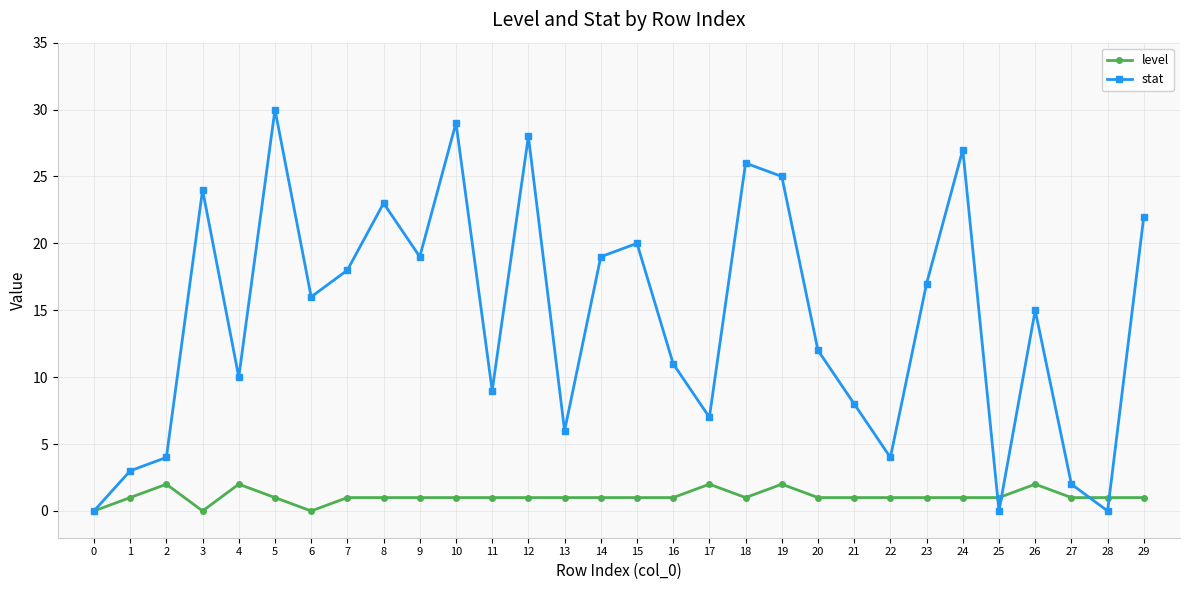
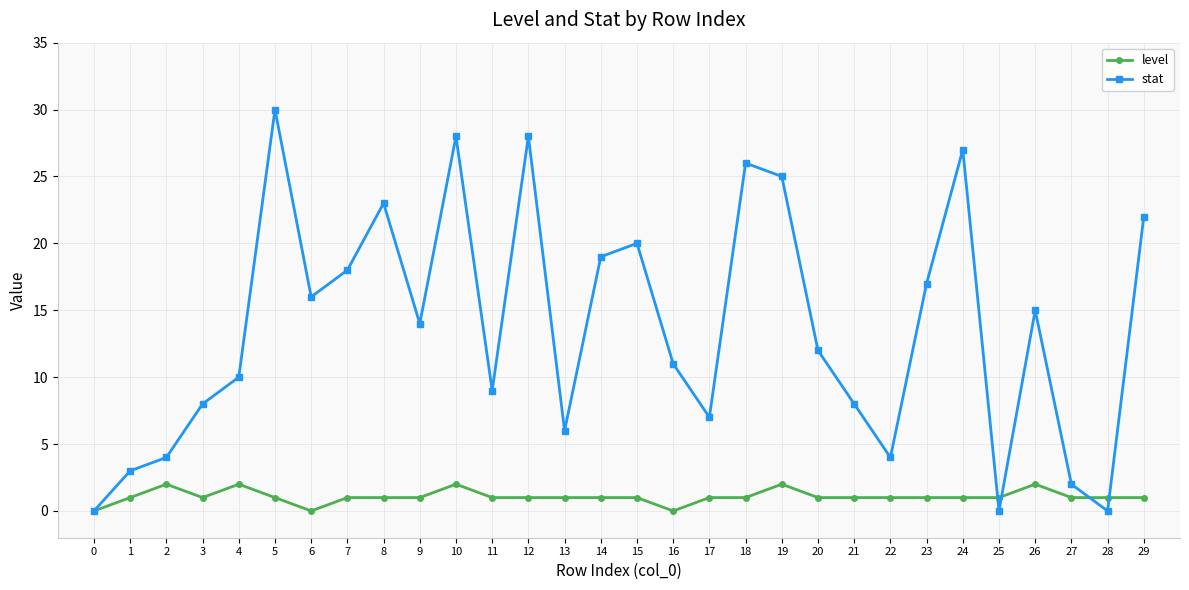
  {
    "level": {
      "1": 1,
      "2": 2,
-     "3": 0,
+     "3": 1,
      "4": 2,
      "5": 1,
      "6": 0,
      "7": 1,
      "8": 1,
      "9": 1,
-     "10": 1,
+     "10": 2,
      "11": 1,
      "12": 1,
      "13": 1,
      "14": 1,
      "15": 1,
-     "16": 1,
-     "17": 2,
+     "16": 0,
+     "17": 1,
      "18": 1,
      "19": 2,
      "20": 1,
      "21": 1,
      "22": 1,
      "23": 1,
      "24": 1,
      "25": 1,
      "26": 2,
      "27": 1,
      "28": 1,
      "29": 1
    },
    "stat": {
      "1": 3,
      "2": 4,
-     "3": 24,
+     "3": 8,
      "4": 10,
      "5": 30,
      "6": 16,
      "7": 18,
      "8": 23,
-     "9": 19,
-     "10": 29,
+     "9": 14,
+     "10": 28,
      "11": 9,
      "12": 28,
      "13": 6,
      "14": 19,
      "15": 20,
      "16": 11,
      "17": 7,
      "18": 26,
      "19": 25,
      "20": 12,
      "21": 8,
      "22": 4,
      "23": 17,
      "24": 27,
      "25": 0,
      "26": 15,
      "27": 2,
      "28": 0,
      "29": 22
    }
  }
